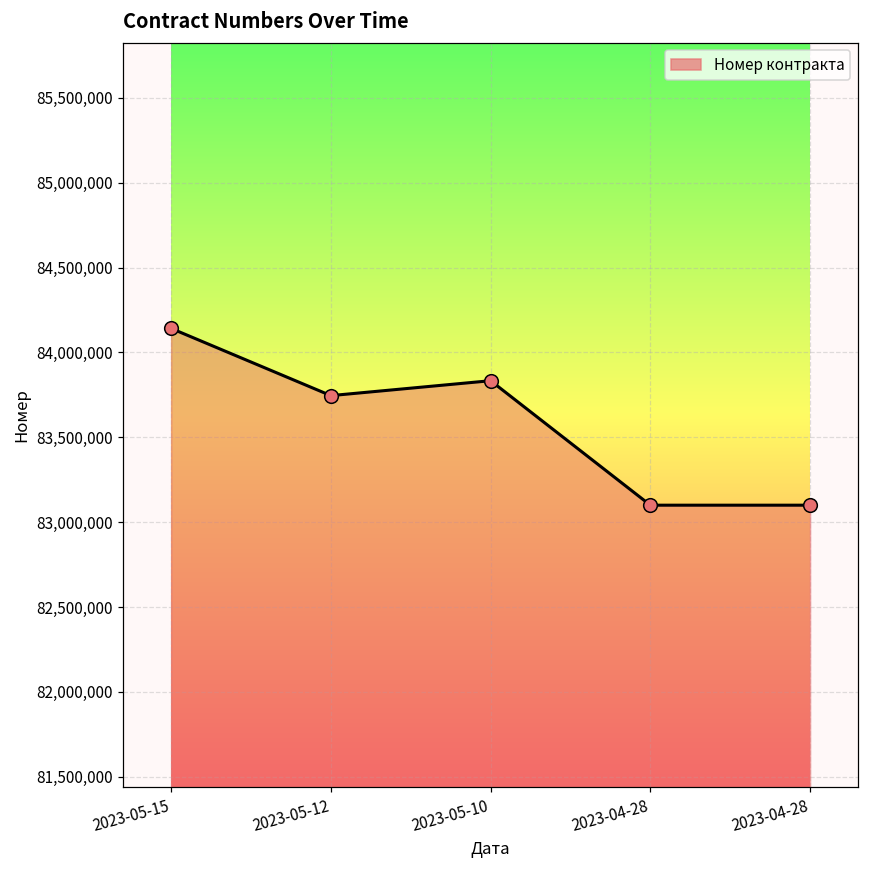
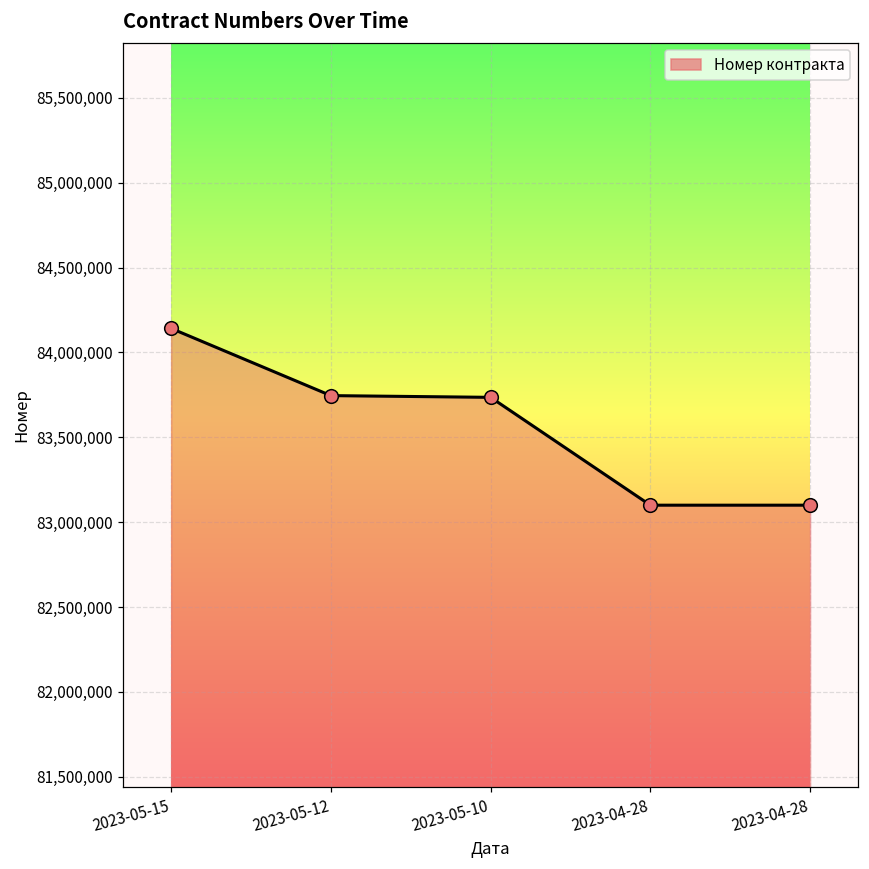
  {
    "2023-05-15": "84,140,000",
    "2023-05-12": "83,750,000",
-   "2023-05-10": "83,830,000"
+   "2023-05-10": "83,740,000"
  }
